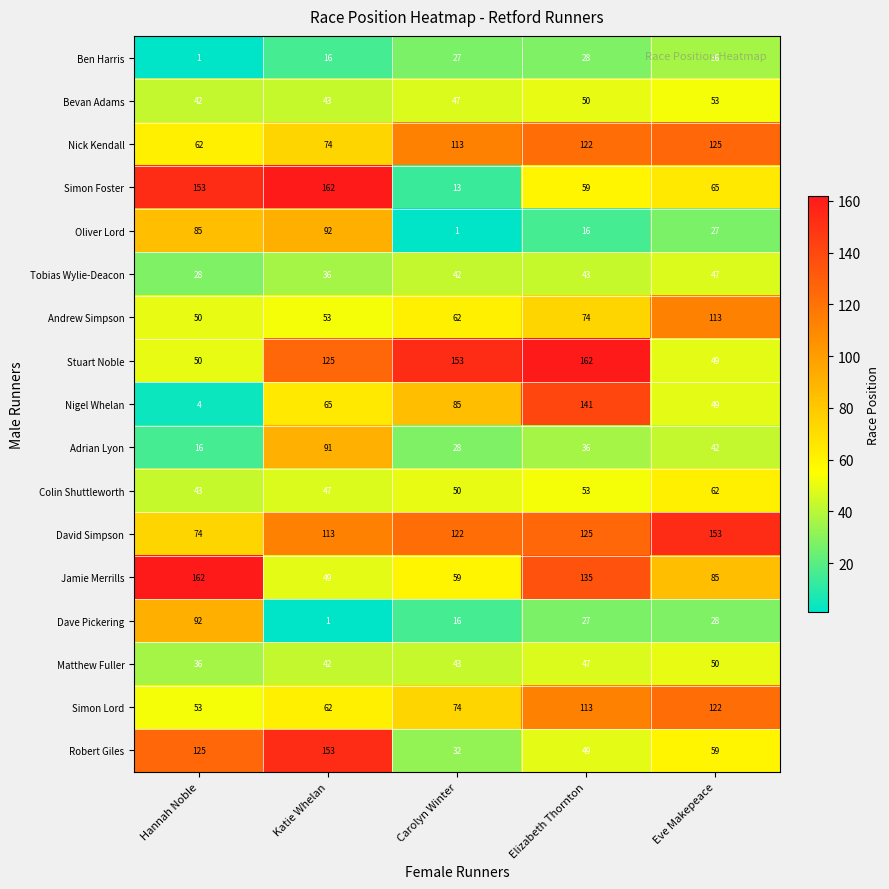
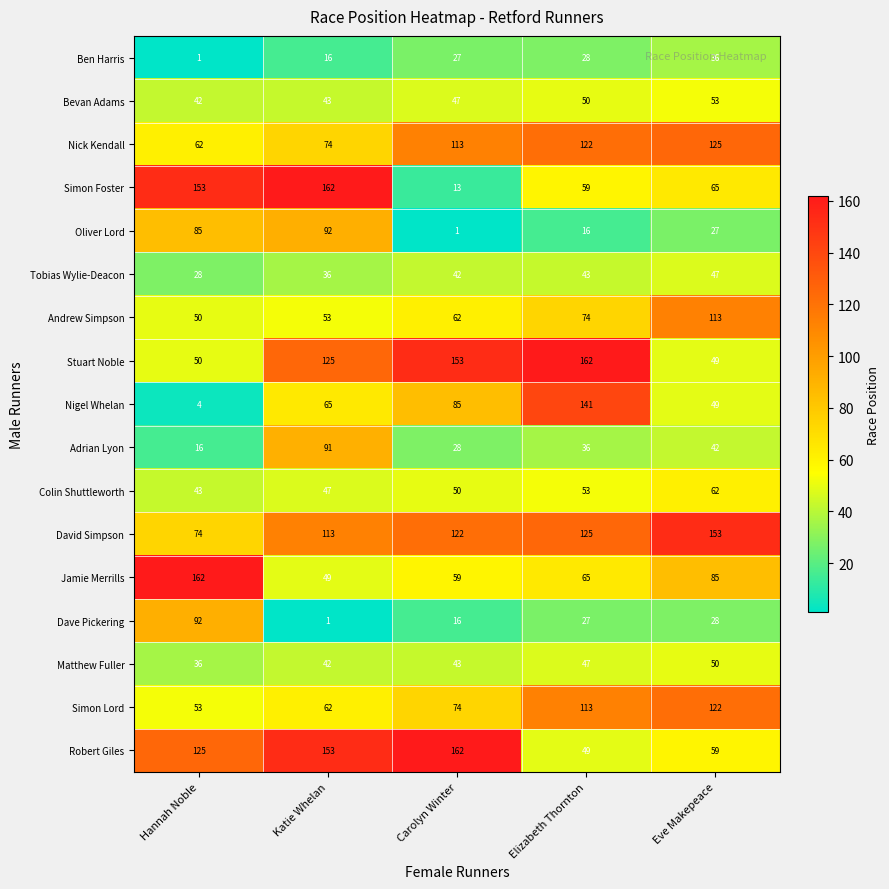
  {
    "Ben Harris": {
      "Hannah Noble": 1,
      "Katie Whelan": 16,
      "Carolyn Winter": 27,
      "Elizabeth Thornton": 28
    },
    "Bevan Adams": {
      "Hannah Noble": 42,
      "Katie Whelan": 43,
      "Carolyn Winter": 47,
      "Elizabeth Thornton": 50,
      "Eve Makepeace": 53
    },
    "Nick Kendall": {
      "Hannah Noble": 62,
      "Katie Whelan": 74,
      "Carolyn Winter": 113,
      "Elizabeth Thornton": 122,
      "Eve Makepeace": 125
    },
    "Simon Foster": {
      "Hannah Noble": 153,
      "Katie Whelan": 162,
      "Carolyn Winter": 13,
      "Elizabeth Thornton": 59,
      "Eve Makepeace": 65
    },
    "Oliver Lord": {
      "Hannah Noble": 85,
      "Katie Whelan": 92,
      "Carolyn Winter": 1,
      "Elizabeth Thornton": 16,
      "Eve Makepeace": 27
    },
    "Tobias Wylie-Deacon": {
      "Hannah Noble": 28,
      "Katie Whelan": 36,
      "Carolyn Winter": 42,
      "Elizabeth Thornton": 43,
      "Eve Makepeace": 47
    },
    "Andrew Simpson": {
      "Hannah Noble": 50,
      "Katie Whelan": 53,
      "Carolyn Winter": 62,
      "Elizabeth Thornton": 74,
      "Eve Makepeace": 113
    },
    "Stuart Noble": {
      "Hannah Noble": 50,
      "Katie Whelan": 125,
      "Carolyn Winter": 153,
      "Elizabeth Thornton": 162,
      "Eve Makepeace": 49
    },
    "Nigel Whelan": {
      "Hannah Noble": 4,
      "Katie Whelan": 65,
      "Carolyn Winter": 85,
      "Elizabeth Thornton": 141,
      "Eve Makepeace": 49
    },
    "Adrian Lyon": {
      "Hannah Noble": 16,
      "Katie Whelan": 91,
      "Carolyn Winter": 28,
      "Elizabeth Thornton": 36,
      "Eve Makepeace": 42
    },
    "Colin Shuttleworth": {
      "Hannah Noble": 43,
      "Katie Whelan": 47,
      "Carolyn Winter": 50,
      "Elizabeth Thornton": 53,
      "Eve Makepeace": 62
    },
    "David Simpson": {
      "Hannah Noble": 74,
      "Katie Whelan": 113,
      "Carolyn Winter": 122,
      "Elizabeth Thornton": 125,
      "Eve Makepeace": 153
    },
    "Jamie Merrills": {
      "Hannah Noble": 162,
      "Katie Whelan": 49,
      "Carolyn Winter": 59,
-     "Elizabeth Thornton": 135,
+     "Elizabeth Thornton": 65,
      "Eve Makepeace": 85
    },
    "Dave Pickering": {
      "Hannah Noble": 92,
      "Katie Whelan": 1,
      "Carolyn Winter": 16,
      "Elizabeth Thornton": 27,
      "Eve Makepeace": 28
    },
    "Matthew Fuller": {
      "Hannah Noble": 36,
      "Katie Whelan": 42,
      "Carolyn Winter": 43,
      "Elizabeth Thornton": 47,
      "Eve Makepeace": 50
    },
    "Simon Lord": {
      "Hannah Noble": 53,
      "Katie Whelan": 62,
      "Carolyn Winter": 74,
      "Elizabeth Thornton": 113,
      "Eve Makepeace": 122
    },
    "Robert Giles": {
      "Hannah Noble": 125,
      "Katie Whelan": 153,
-     "Carolyn Winter": 32,
+     "Carolyn Winter": 162,
      "Elizabeth Thornton": 49,
      "Eve Makepeace": 59
    }
  }
